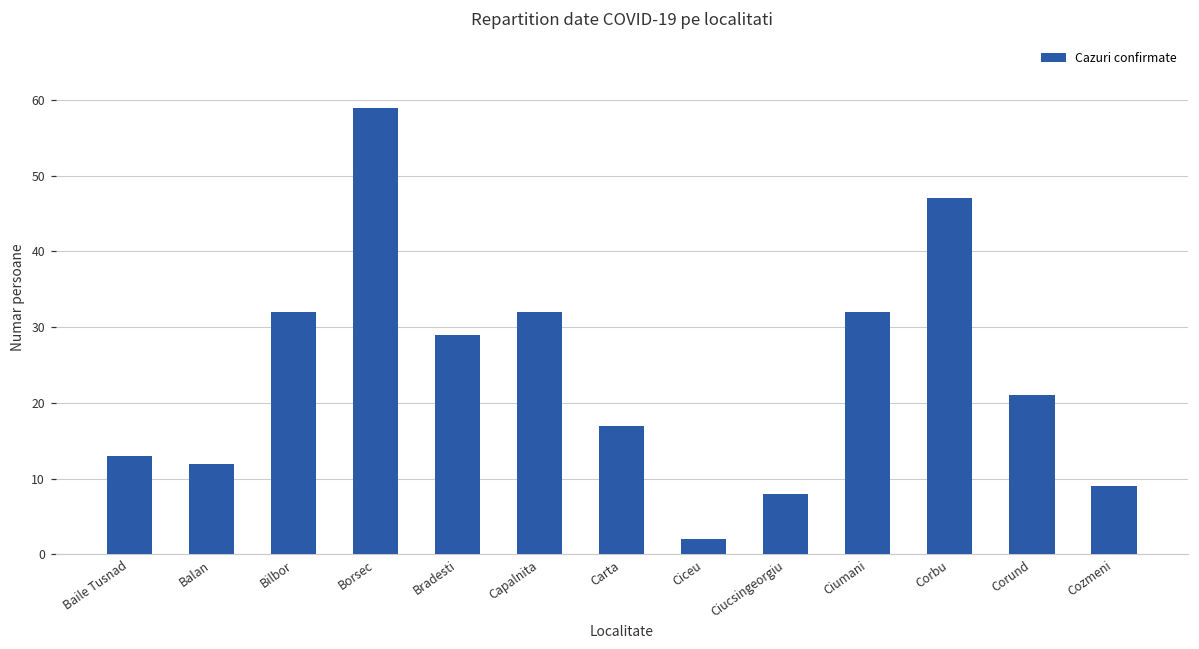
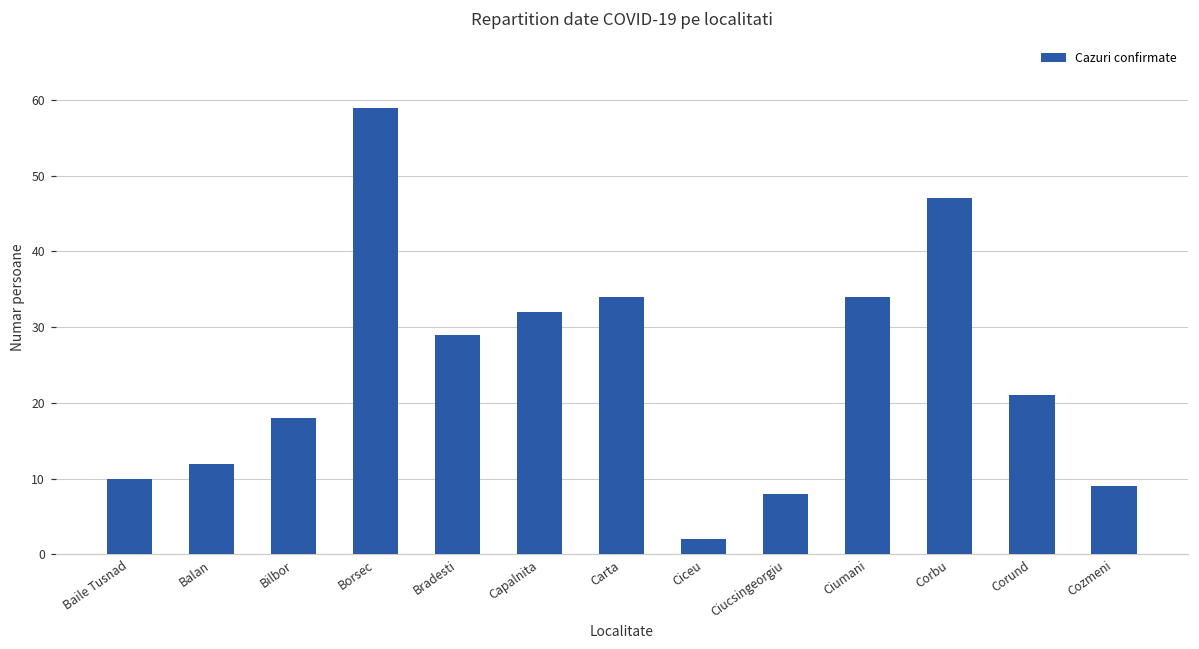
  {
-   "Baile Tusnad": 13,
+   "Baile Tusnad": 10,
    "Balan": 12,
-   "Bilbor": 32,
+   "Bilbor": 18,
    "Borsec": 59,
    "Bradesti": 29,
    "Capalnita": 32,
-   "Carta": 17,
+   "Carta": 34,
    "Ciceu": 2,
    "Ciucsingeorgiu": 8,
-   "Ciumani": 32,
+   "Ciumani": 34,
    "Corbu": 47,
    "Corund": 21,
    "Cozmeni": 9
  }
